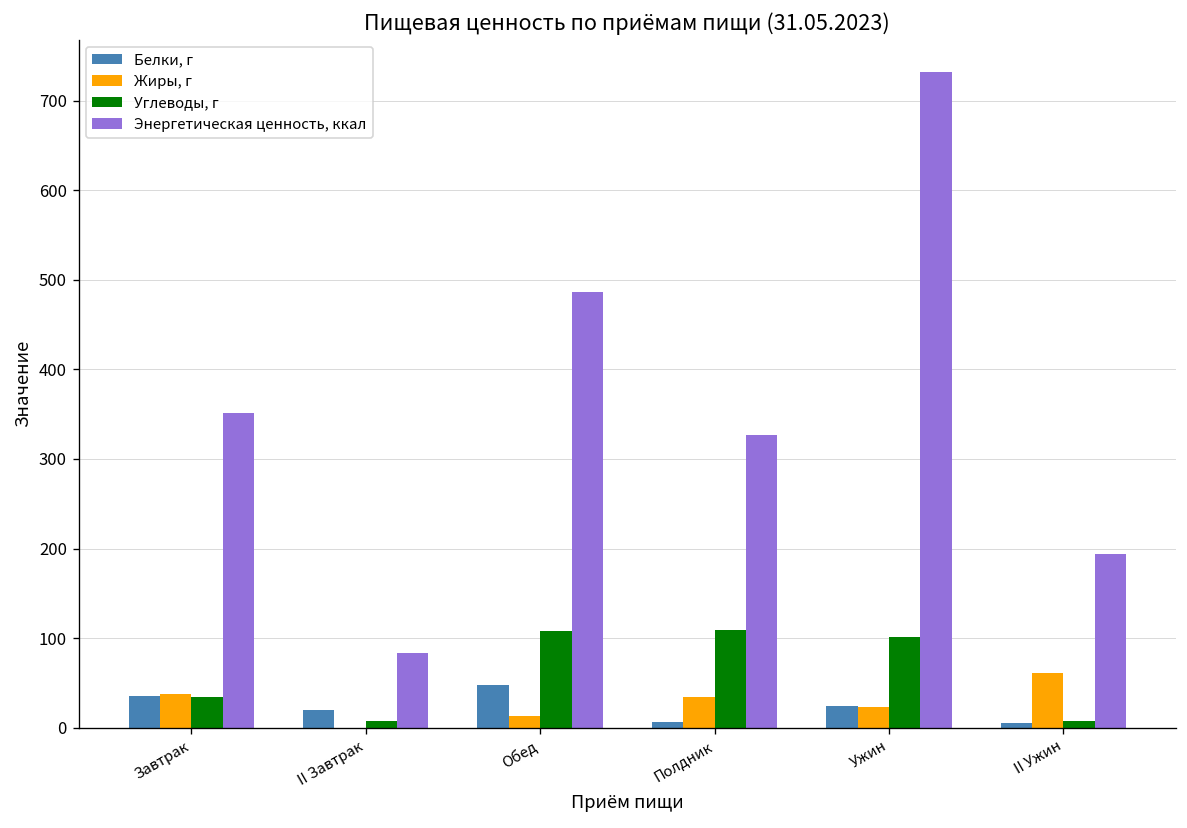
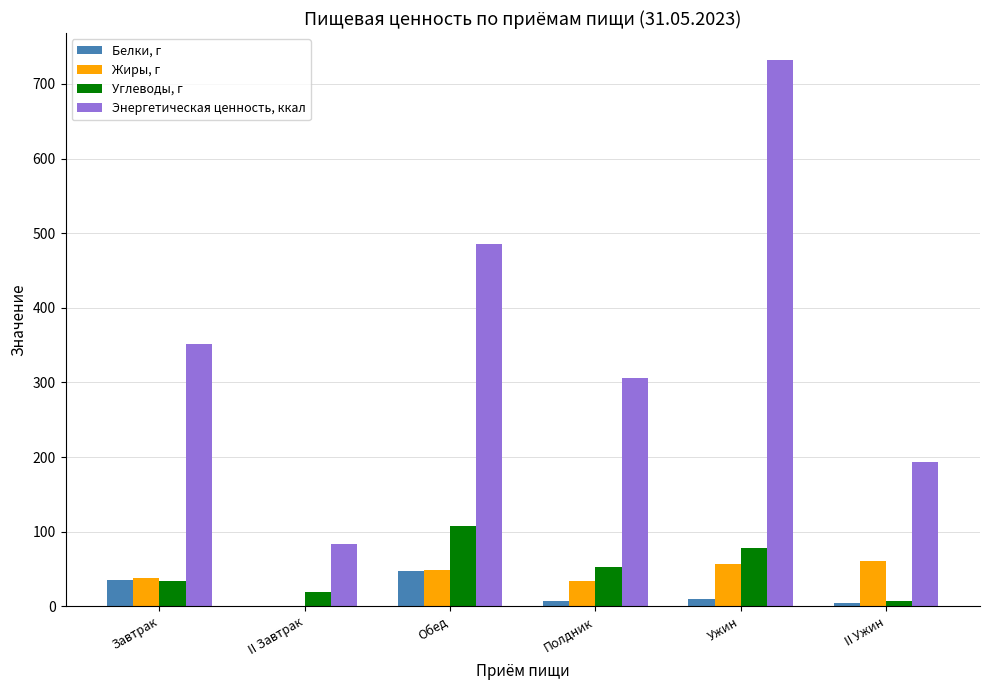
  {
    "Белки, г": {
      "Завтрак": 40,
-     "II Завтрак": 20,
+     "II Завтрак": 0,
      "Обед": 50,
      "Полдник": 10,
-     "Ужин": 20,
+     "Ужин": 10,
      "II Ужин": 10
    },
    "Жиры, г": {
      "Завтрак": 40,
-     "Обед": 10,
+     "Обед": 50,
      "Полдник": 30,
-     "Ужин": 20,
+     "Ужин": 60,
      "II Ужин": 60
    },
    "Углеводы, г": {
      "Завтрак": 30,
-     "II Завтрак": 10,
+     "II Завтрак": 20,
      "Обед": 110,
-     "Полдник": 110,
-     "Ужин": 100,
+     "Полдник": 50,
+     "Ужин": 80,
      "II Ужин": 10
    },
    "Энергетическая ценность, ккал": {
      "Завтрак": 350,
      "II Завтрак": 80,
      "Обед": 490,
-     "Полдник": 330,
+     "Полдник": 310,
      "Ужин": 730,
      "II Ужин": 190
    }
  }
